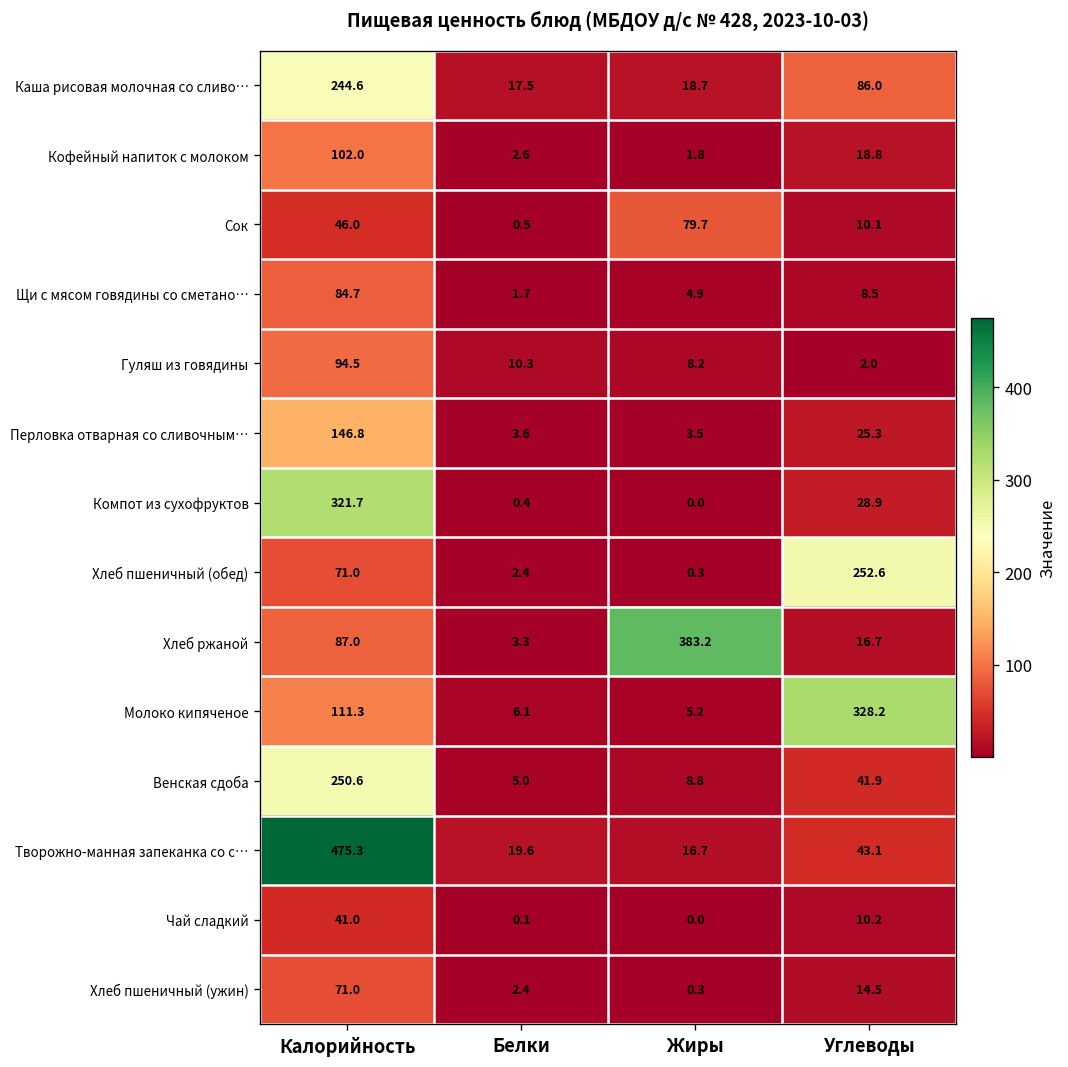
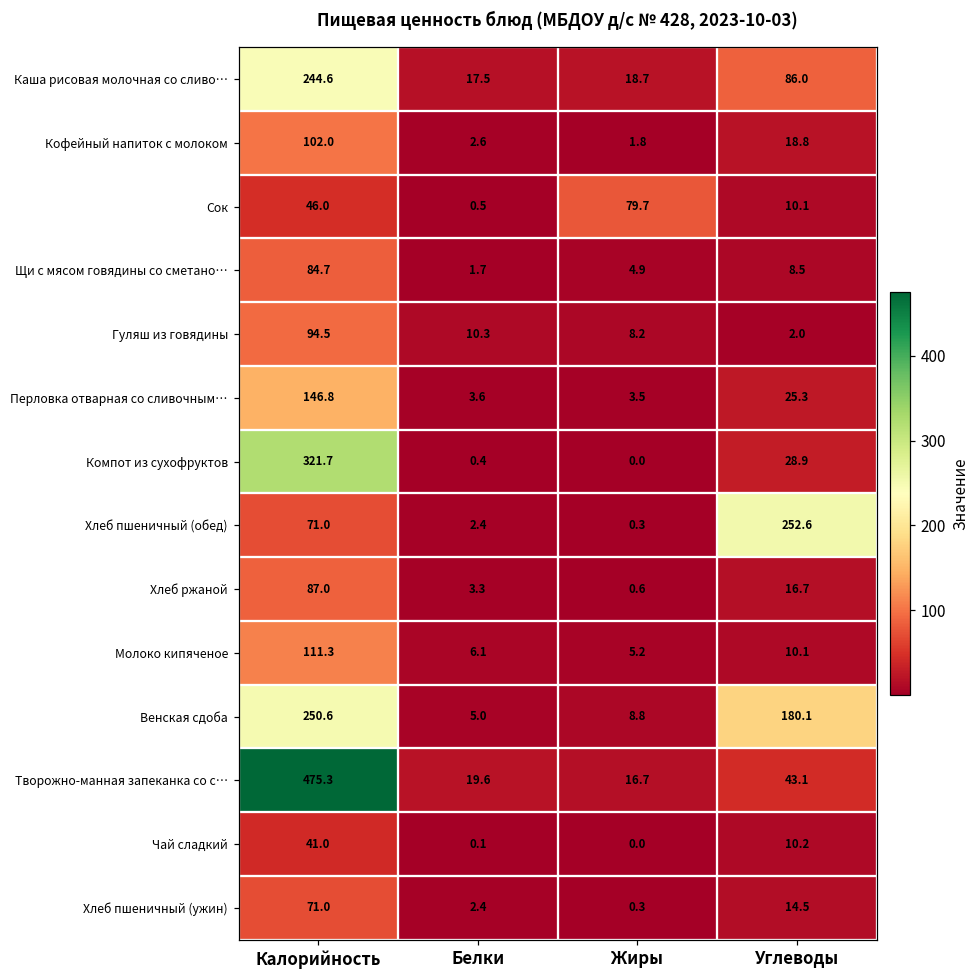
  {
    "Каша рисовая молочная со сливо…": {
      "Калорийность": 244.6,
      "Белки": 17.5,
      "Жиры": 18.7,
      "Углеводы": 86.0
    },
    "Кофейный напиток с молоком": {
      "Калорийность": 102.0,
      "Белки": 2.6,
      "Жиры": 1.8,
      "Углеводы": 18.8
    },
    "Сок": {
      "Калорийность": 46.0,
      "Белки": 0.5,
      "Жиры": 79.7,
      "Углеводы": 10.1
    },
    "Щи с мясом говядины со сметано…": {
      "Калорийность": 84.7,
      "Белки": 1.7,
      "Жиры": 4.9,
      "Углеводы": 8.5
    },
    "Гуляш из говядины": {
      "Калорийность": 94.5,
      "Белки": 10.3,
      "Жиры": 8.2,
      "Углеводы": 2.0
    },
    "Перловка отварная со сливочным…": {
      "Калорийность": 146.8,
      "Белки": 3.6,
      "Жиры": 3.5,
      "Углеводы": 25.3
    },
    "Компот из сухофруктов": {
      "Калорийность": 321.7,
      "Белки": 0.4,
      "Жиры": 0.0,
      "Углеводы": 28.9
    },
    "Хлеб пшеничный (обед)": {
      "Калорийность": 71.0,
      "Белки": 2.4,
      "Жиры": 0.3,
      "Углеводы": 252.6
    },
    "Хлеб ржаной": {
      "Калорийность": 87.0,
      "Белки": 3.3,
-     "Жиры": 383.2,
+     "Жиры": 0.6,
      "Углеводы": 16.7
    },
    "Молоко кипяченое": {
      "Калорийность": 111.3,
      "Белки": 6.1,
      "Жиры": 5.2,
-     "Углеводы": 328.2
+     "Углеводы": 10.1
    },
    "Венская сдоба": {
      "Калорийность": 250.6,
      "Белки": 5.0,
      "Жиры": 8.8,
-     "Углеводы": 41.9
+     "Углеводы": 180.1
    },
    "Творожно-манная запеканка со с…": {
      "Калорийность": 475.3,
      "Белки": 19.6,
      "Жиры": 16.7,
      "Углеводы": 43.1
    },
    "Чай сладкий": {
      "Калорийность": 41.0,
      "Белки": 0.1,
      "Жиры": 0.0,
      "Углеводы": 10.2
    },
    "Хлеб пшеничный (ужин)": {
      "Калорийность": 71.0,
      "Белки": 2.4,
      "Жиры": 0.3,
      "Углеводы": 14.5
    }
  }
